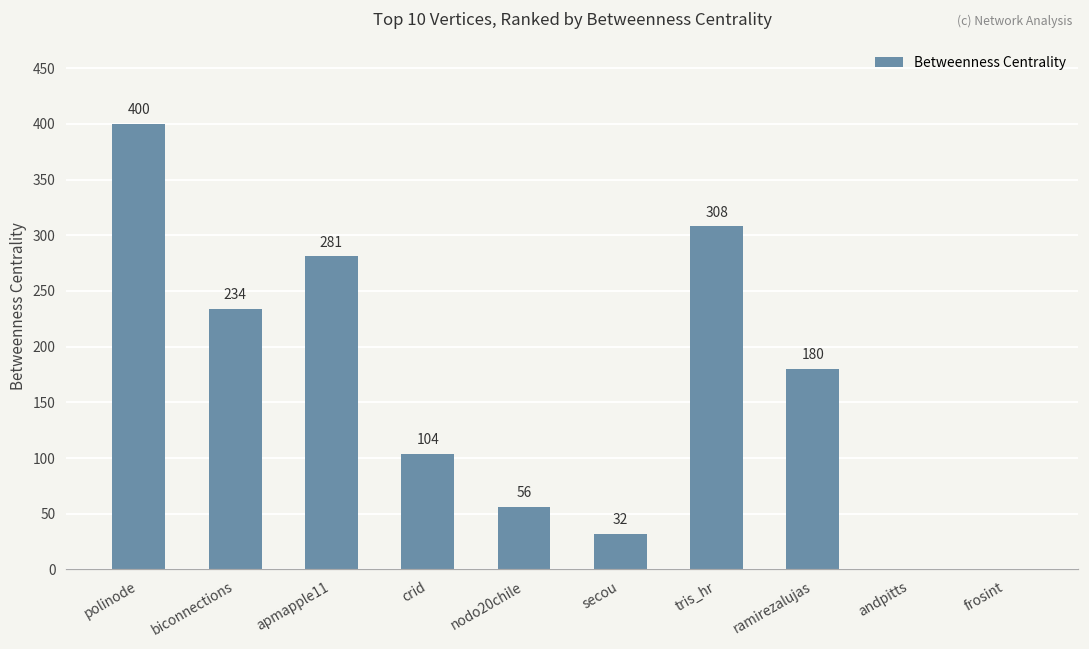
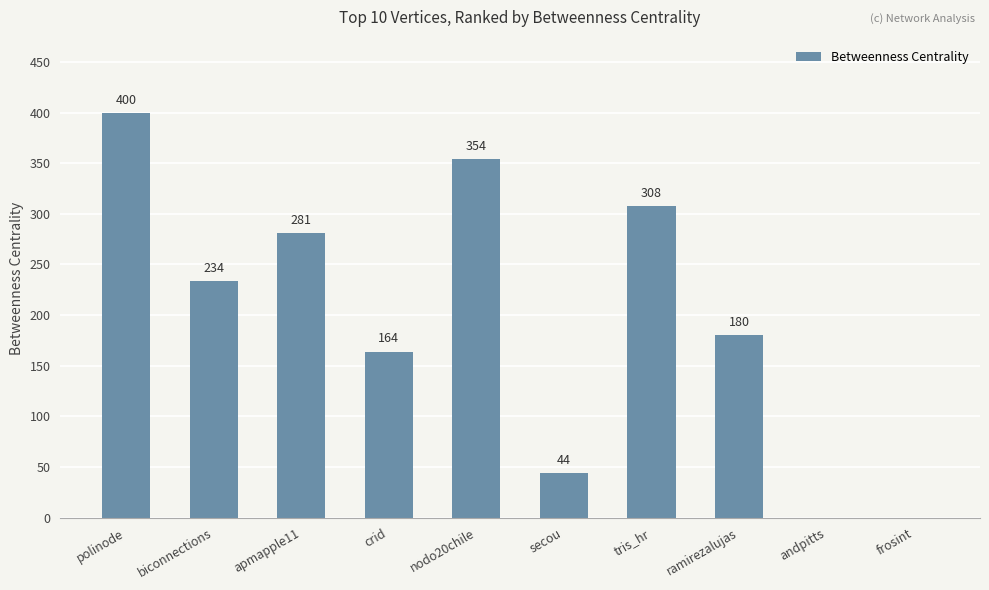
  {
    "polinode": 400,
    "biconnections": 234,
    "apmapple11": 281,
-   "crid": 104,
-   "nodo20chile": 56,
-   "secou": 32,
+   "crid": 164,
+   "nodo20chile": 354,
+   "secou": 44,
    "tris_hr": 308,
    "ramirezalujas": 180
  }
